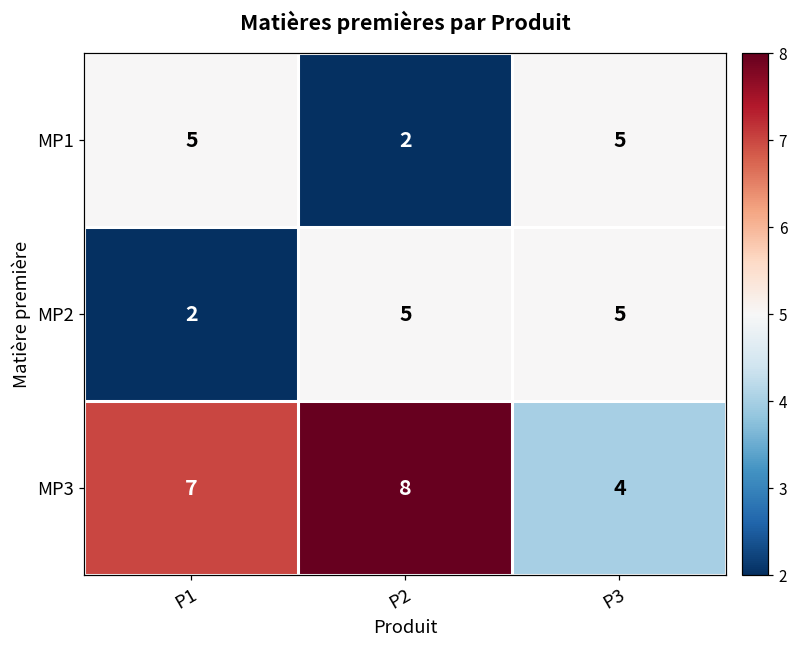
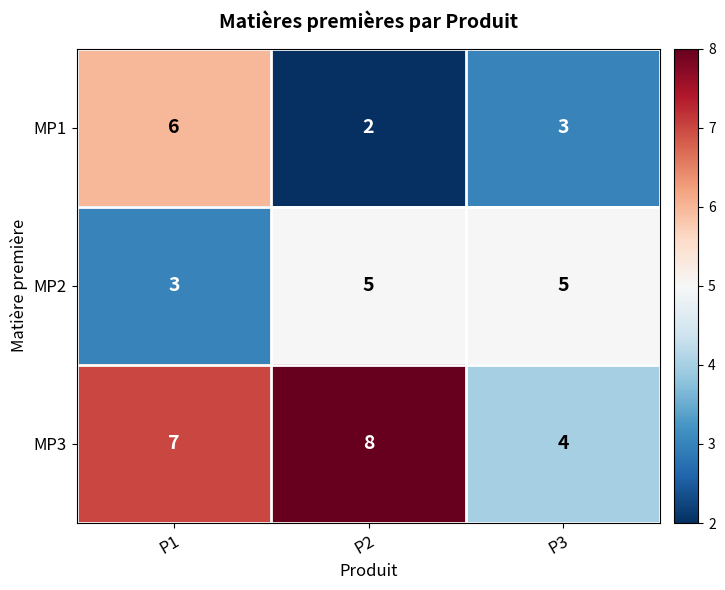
  {
    "MP1": {
-     "P1": 5,
+     "P1": 6,
      "P2": 2,
-     "P3": 5
+     "P3": 3
    },
    "MP2": {
-     "P1": 2,
+     "P1": 3,
      "P2": 5,
      "P3": 5
    },
    "MP3": {
      "P1": 7,
      "P2": 8,
      "P3": 4
    }
  }
